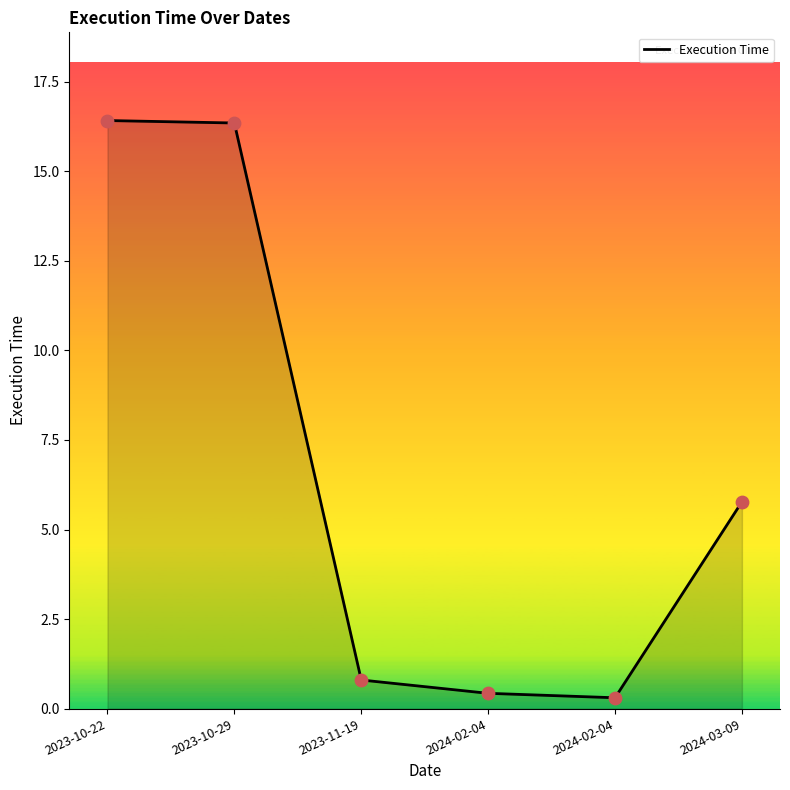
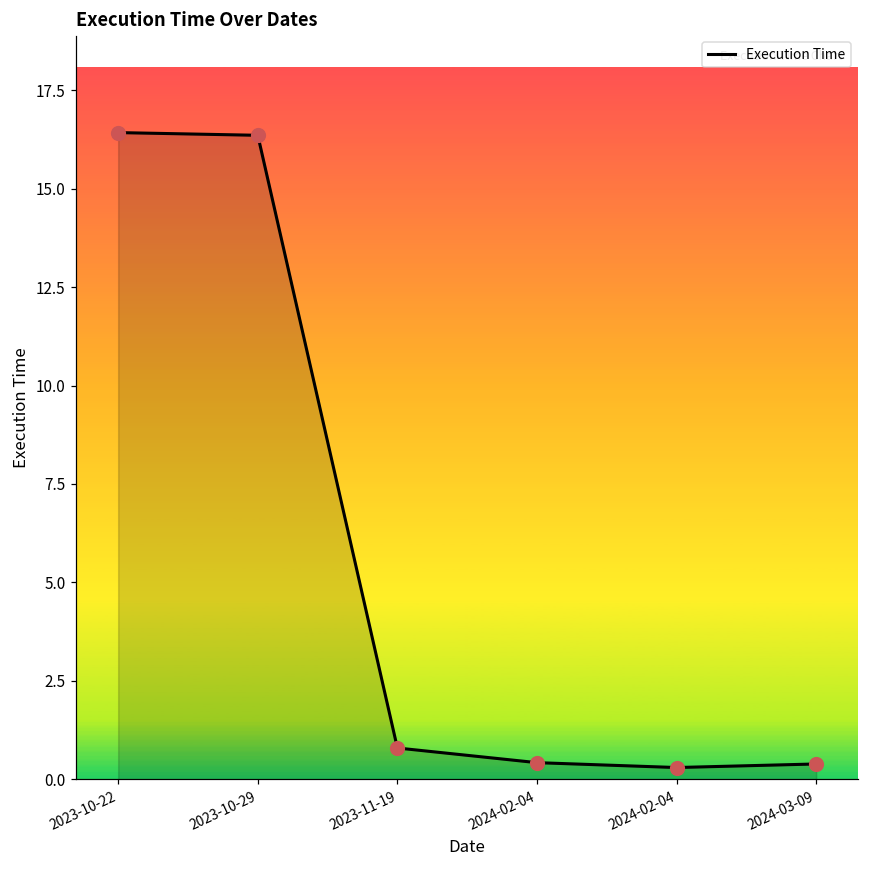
  {
    "2023-10-22": 16.4,
    "2023-10-29": 16.4,
    "2023-11-19": 0.8,
-   "2024-03-09": 5.8
+   "2024-03-09": 0.4
  }
